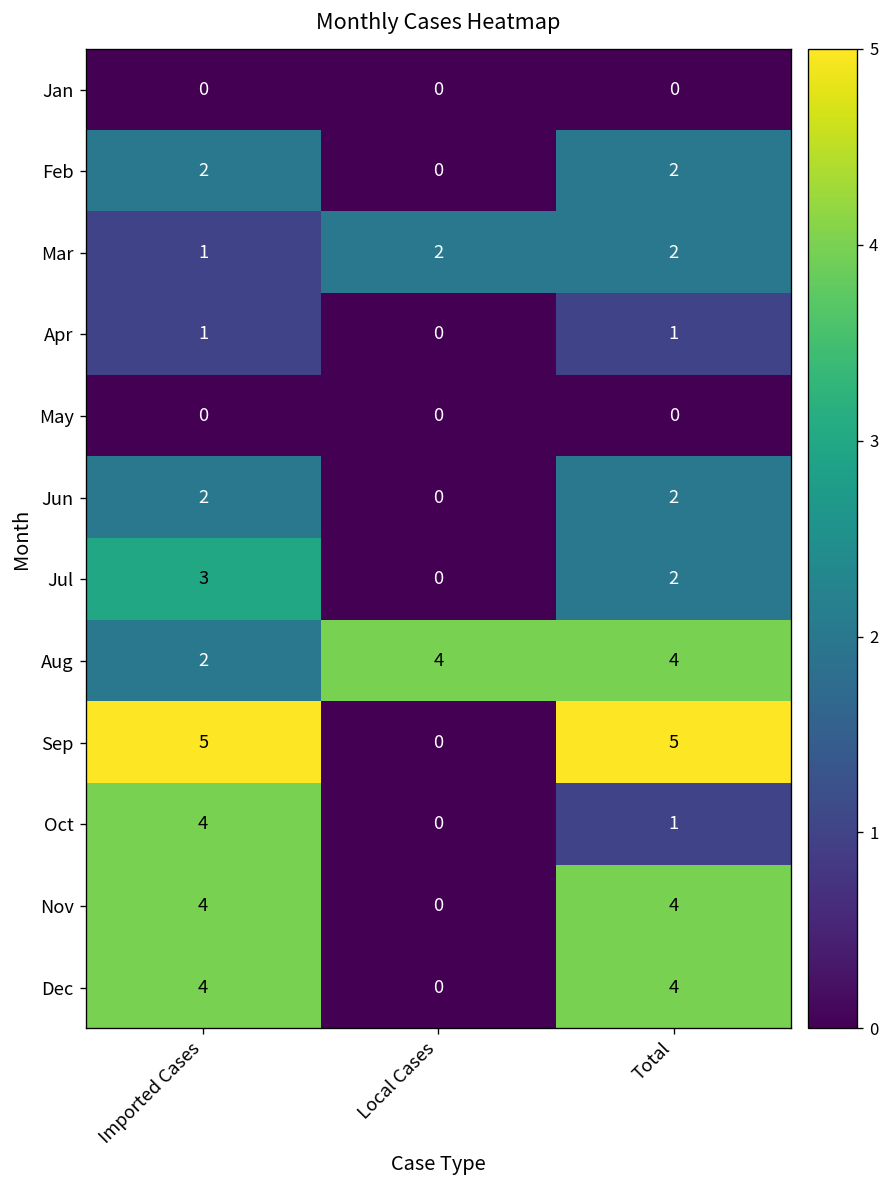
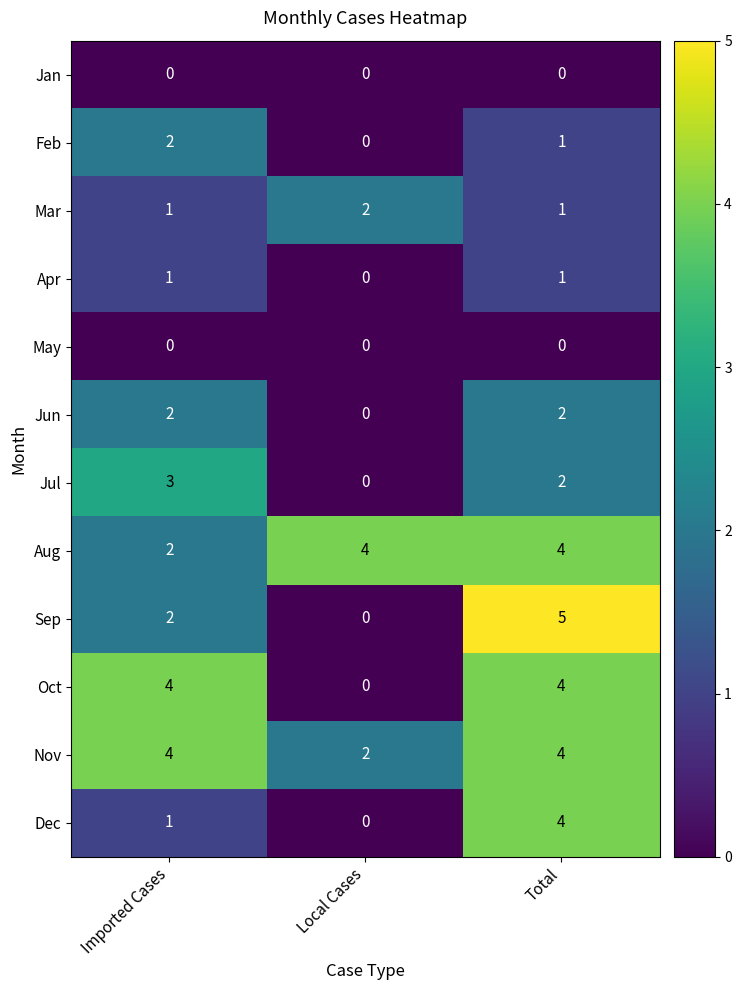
  {
    "Jan": {
      "Imported Cases": 0,
      "Local Cases": 0,
      "Total": 0
    },
    "Feb": {
      "Imported Cases": 2,
      "Local Cases": 0,
-     "Total": 2
+     "Total": 1
    },
    "Mar": {
      "Imported Cases": 1,
      "Local Cases": 2,
-     "Total": 2
+     "Total": 1
    },
    "Apr": {
      "Imported Cases": 1,
      "Local Cases": 0,
      "Total": 1
    },
    "May": {
      "Imported Cases": 0,
      "Local Cases": 0,
      "Total": 0
    },
    "Jun": {
      "Imported Cases": 2,
      "Local Cases": 0,
      "Total": 2
    },
    "Jul": {
      "Imported Cases": 3,
      "Local Cases": 0,
      "Total": 2
    },
    "Aug": {
      "Imported Cases": 2,
      "Local Cases": 4,
      "Total": 4
    },
    "Sep": {
-     "Imported Cases": 5,
+     "Imported Cases": 2,
      "Local Cases": 0,
      "Total": 5
    },
    "Oct": {
      "Imported Cases": 4,
      "Local Cases": 0,
-     "Total": 1
+     "Total": 4
    },
    "Nov": {
      "Imported Cases": 4,
-     "Local Cases": 0,
+     "Local Cases": 2,
      "Total": 4
    },
    "Dec": {
-     "Imported Cases": 4,
+     "Imported Cases": 1,
      "Local Cases": 0,
      "Total": 4
    }
  }
